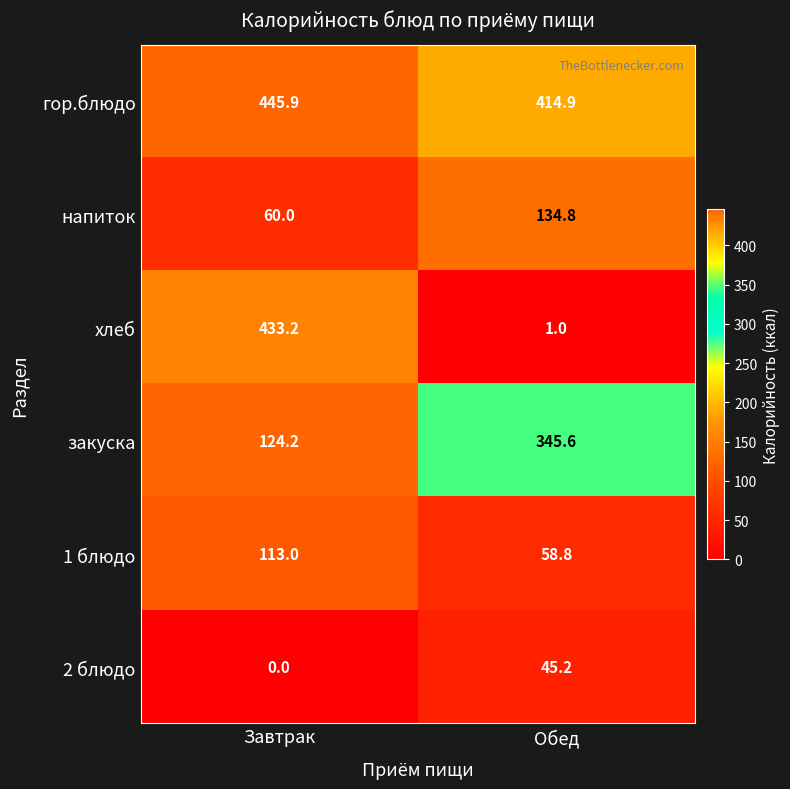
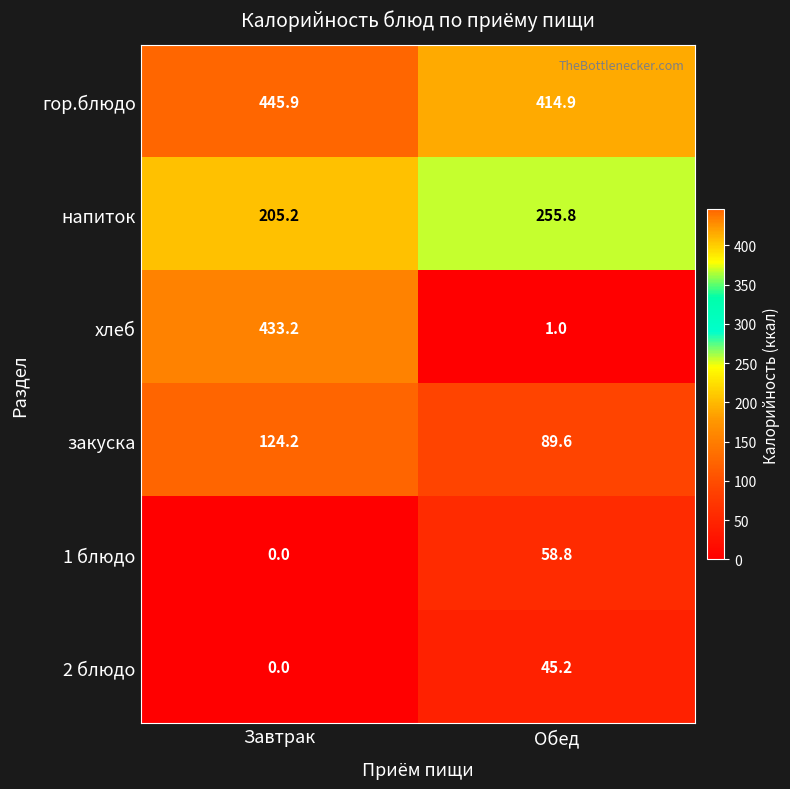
  {
    "гор.блюдо": {
      "Завтрак": 445.9
    },
    "напиток": {
-     "Завтрак": 60.0,
-     "Обед": 134.8
+     "Завтрак": 205.2,
+     "Обед": 255.8
    },
    "хлеб": {
      "Завтрак": 433.2,
      "Обед": 1.0
    },
    "закуска": {
      "Завтрак": 124.2,
-     "Обед": 345.6
+     "Обед": 89.6
    },
    "1 блюдо": {
-     "Завтрак": 113.0,
+     "Завтрак": 0.0,
      "Обед": 58.8
    },
    "2 блюдо": {
      "Завтрак": 0.0,
      "Обед": 45.2
    }
  }
